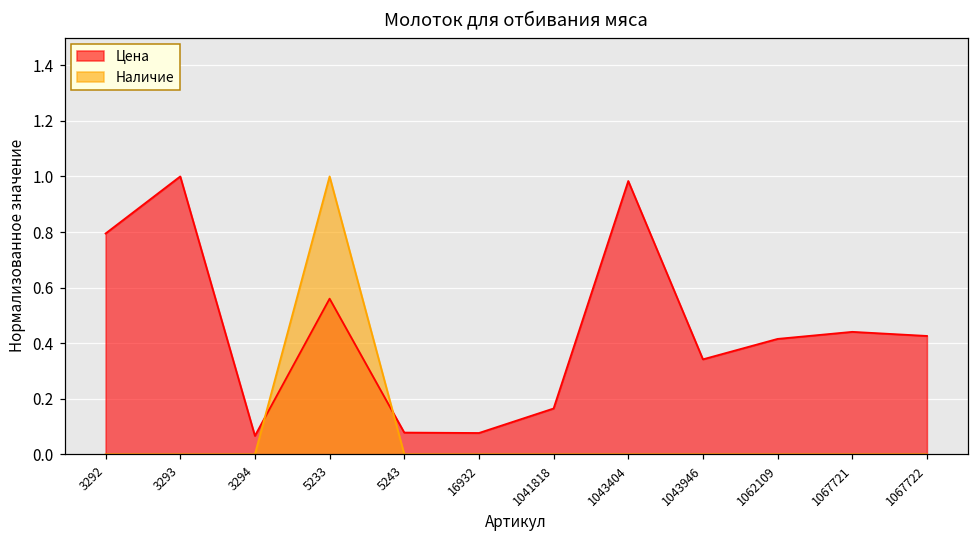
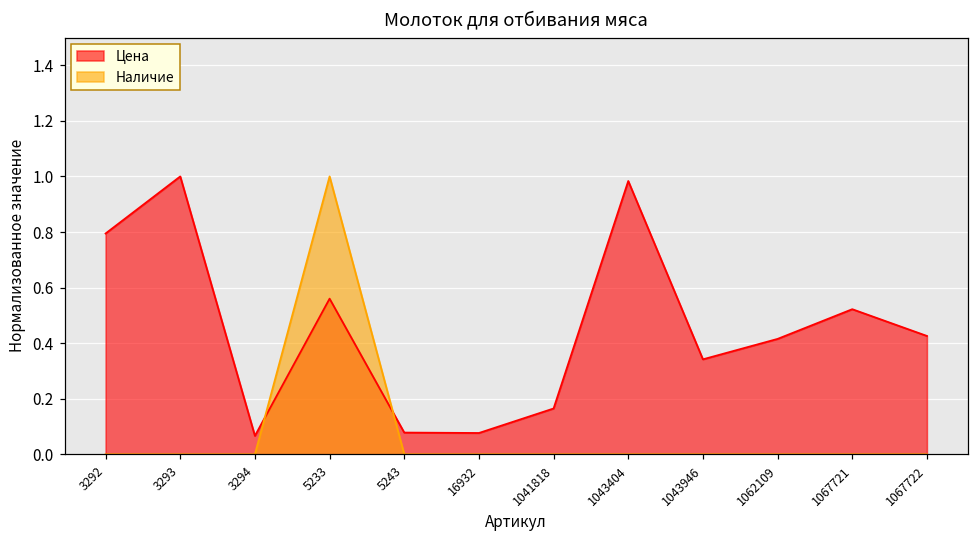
  {
    "Цена": {
      "3292": 0.79,
      "3293": 1.00,
      "3294": 0.07,
      "5233": 0.56,
      "5243": 0.08,
      "16932": 0.08,
      "1041818": 0.16,
      "1043404": 0.98,
      "1043946": 0.34,
      "1062109": 0.42,
-     "1067721": 0.44,
+     "1067721": 0.52,
      "1067722": 0.43
    },
    "Наличие": {
      "3292": 0.00,
      "3293": 0.00,
      "3294": 0.00,
      "5233": 1.00,
      "5243": 0.00,
      "16932": 0.00,
      "1041818": 0.00,
      "1043404": 0.00,
      "1043946": 0.00,
      "1062109": 0.00,
      "1067721": 0.00,
      "1067722": 0.00
    }
  }
